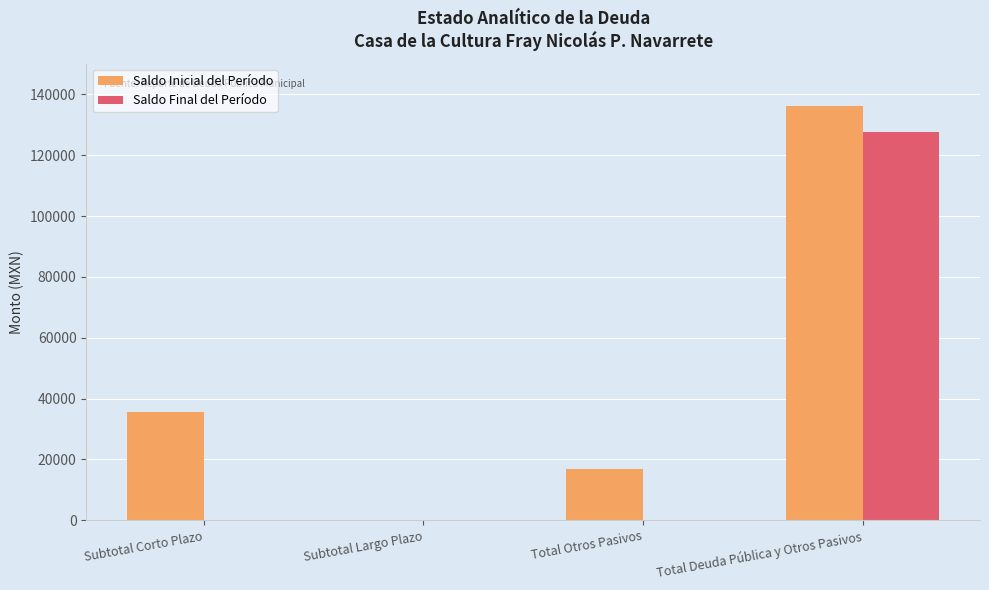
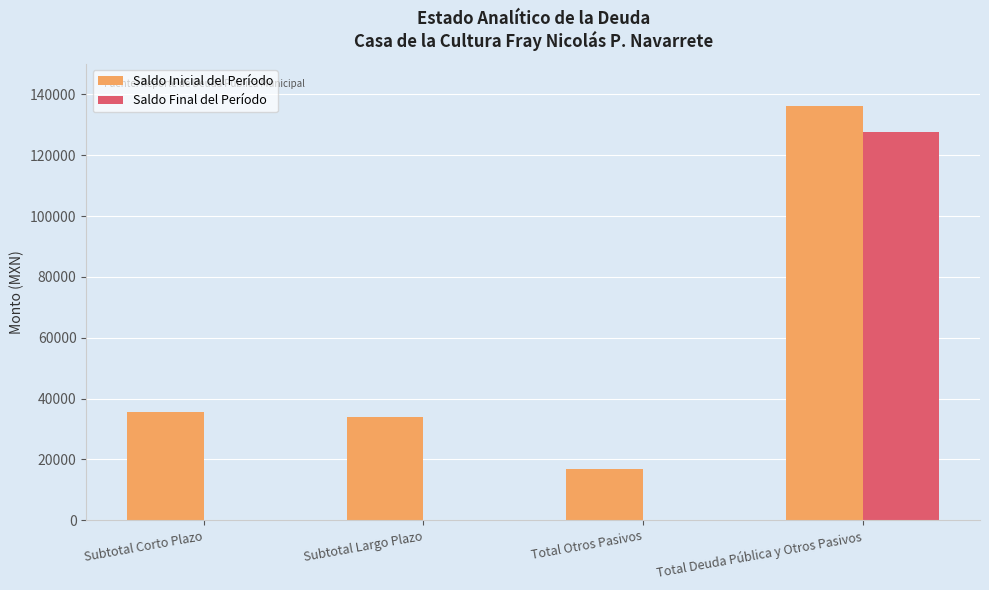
  {
    "Saldo Inicial del Período": {
      "Subtotal Corto Plazo": 36000,
-     "Subtotal Largo Plazo": 0,
+     "Subtotal Largo Plazo": 34000,
      "Total Otros Pasivos": 17000,
      "Total Deuda Pública y Otros Pasivos": 136000
    },
    "Saldo Final del Período": {
      "Subtotal Corto Plazo": 0,
      "Subtotal Largo Plazo": 0,
      "Total Otros Pasivos": 0,
      "Total Deuda Pública y Otros Pasivos": 128000
    }
  }
